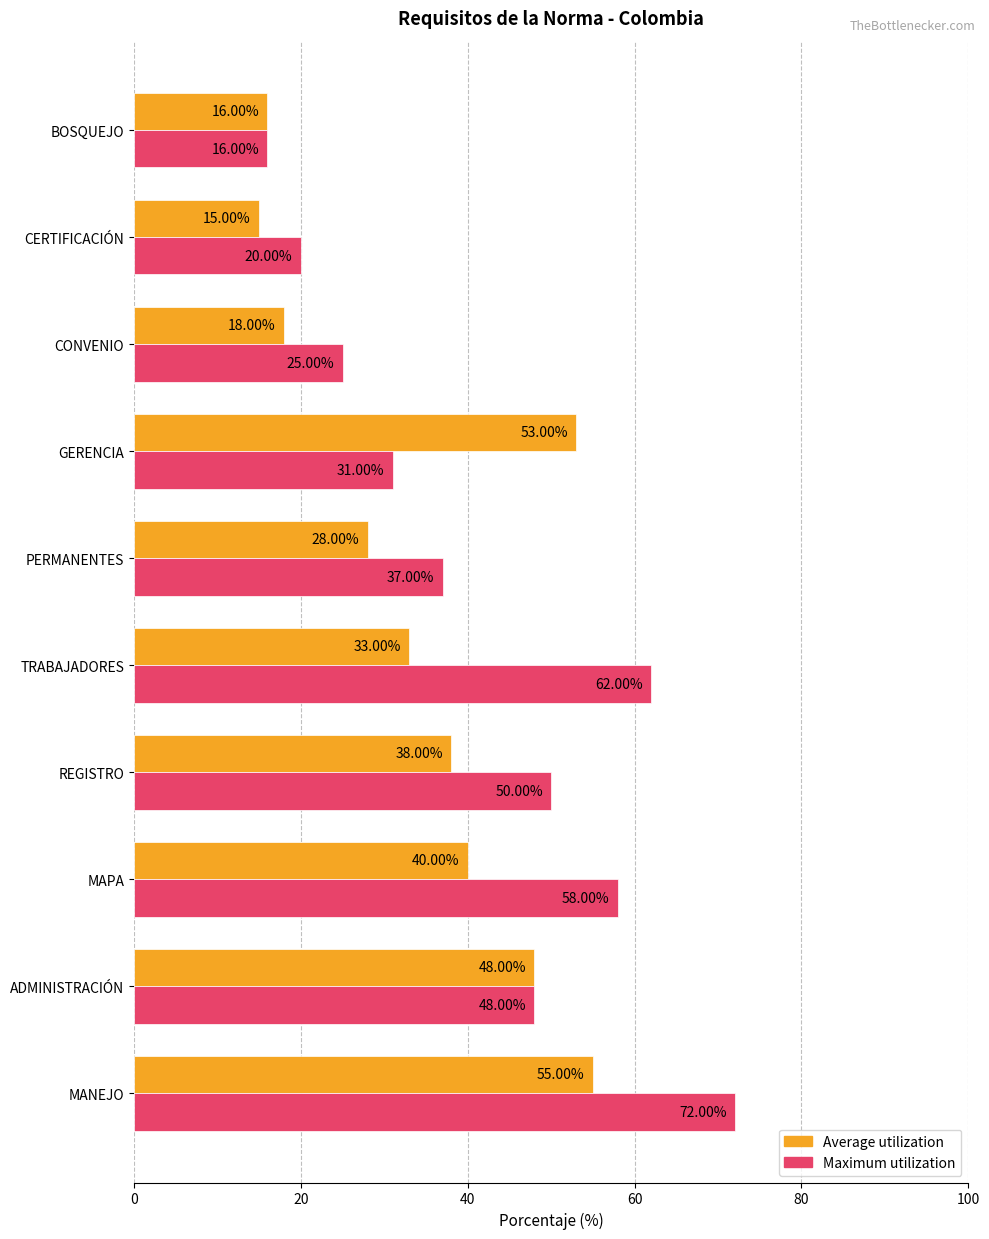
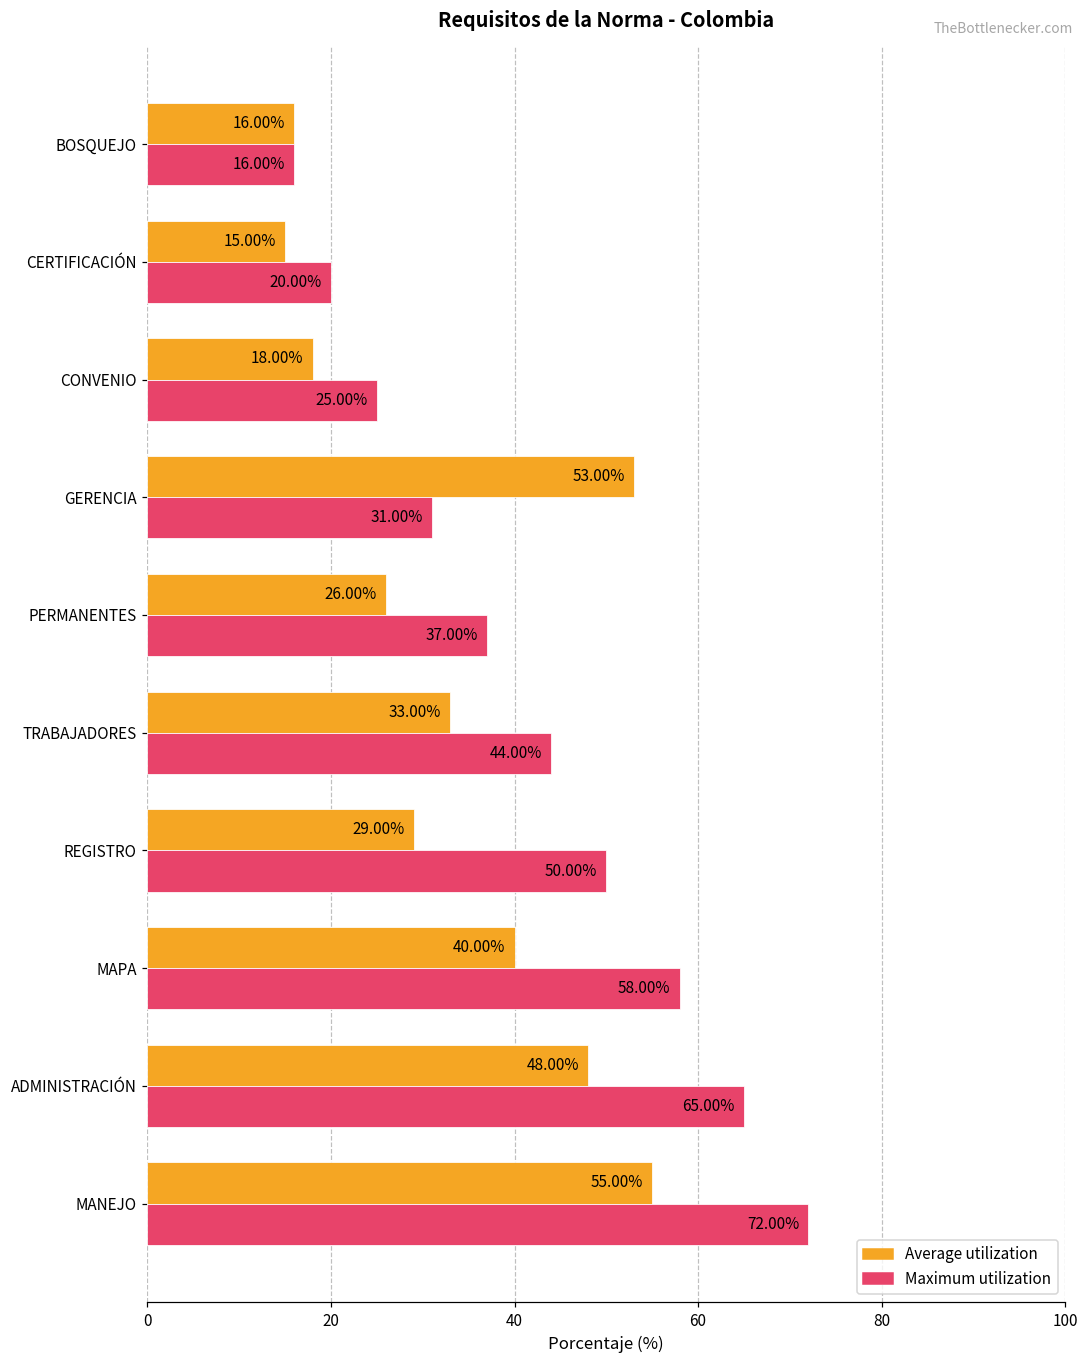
  {
    "Average utilization": {
      "BOSQUEJO": "16.00%",
      "CERTIFICACIÓN": "15.00%",
      "CONVENIO": "18.00%",
      "GERENCIA": "53.00%",
-     "PERMANENTES": "28.00%",
+     "PERMANENTES": "26.00%",
      "TRABAJADORES": "33.00%",
-     "REGISTRO": "38.00%",
+     "REGISTRO": "29.00%",
      "MAPA": "40.00%",
      "ADMINISTRACIÓN": "48.00%",
      "MANEJO": "55.00%"
    },
    "Maximum utilization": {
      "BOSQUEJO": "16.00%",
      "CERTIFICACIÓN": "20.00%",
      "CONVENIO": "25.00%",
      "GERENCIA": "31.00%",
      "PERMANENTES": "37.00%",
-     "TRABAJADORES": "62.00%",
+     "TRABAJADORES": "44.00%",
      "REGISTRO": "50.00%",
      "MAPA": "58.00%",
-     "ADMINISTRACIÓN": "48.00%",
+     "ADMINISTRACIÓN": "65.00%",
      "MANEJO": "72.00%"
    }
  }
